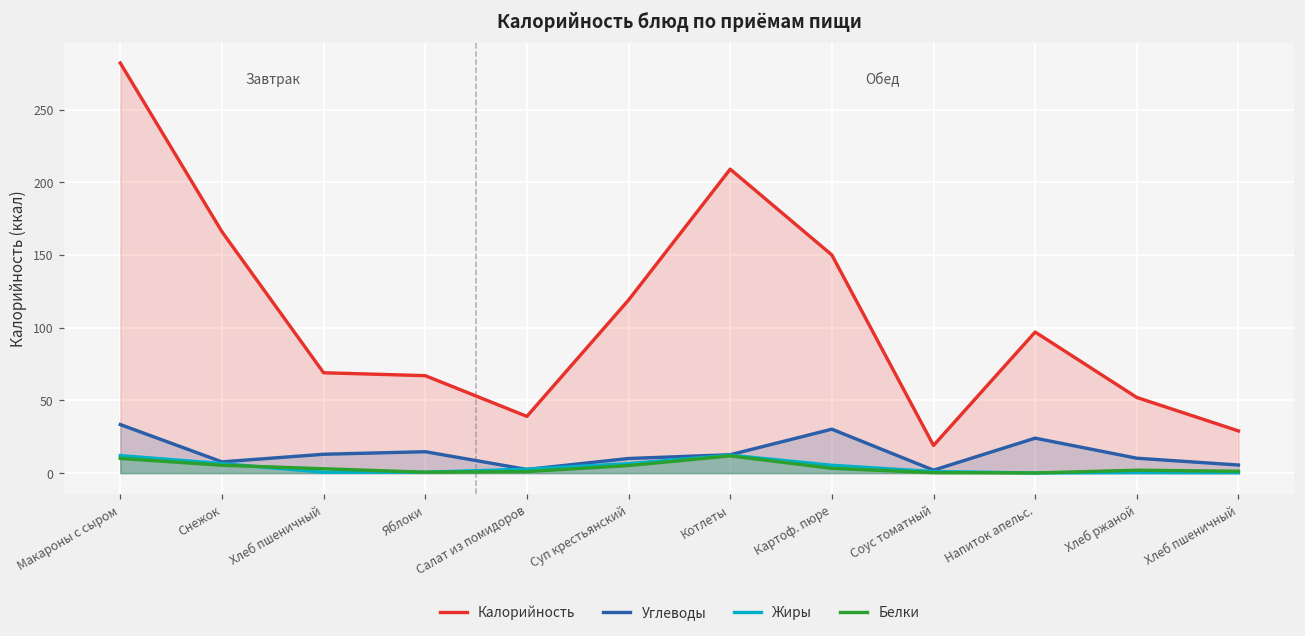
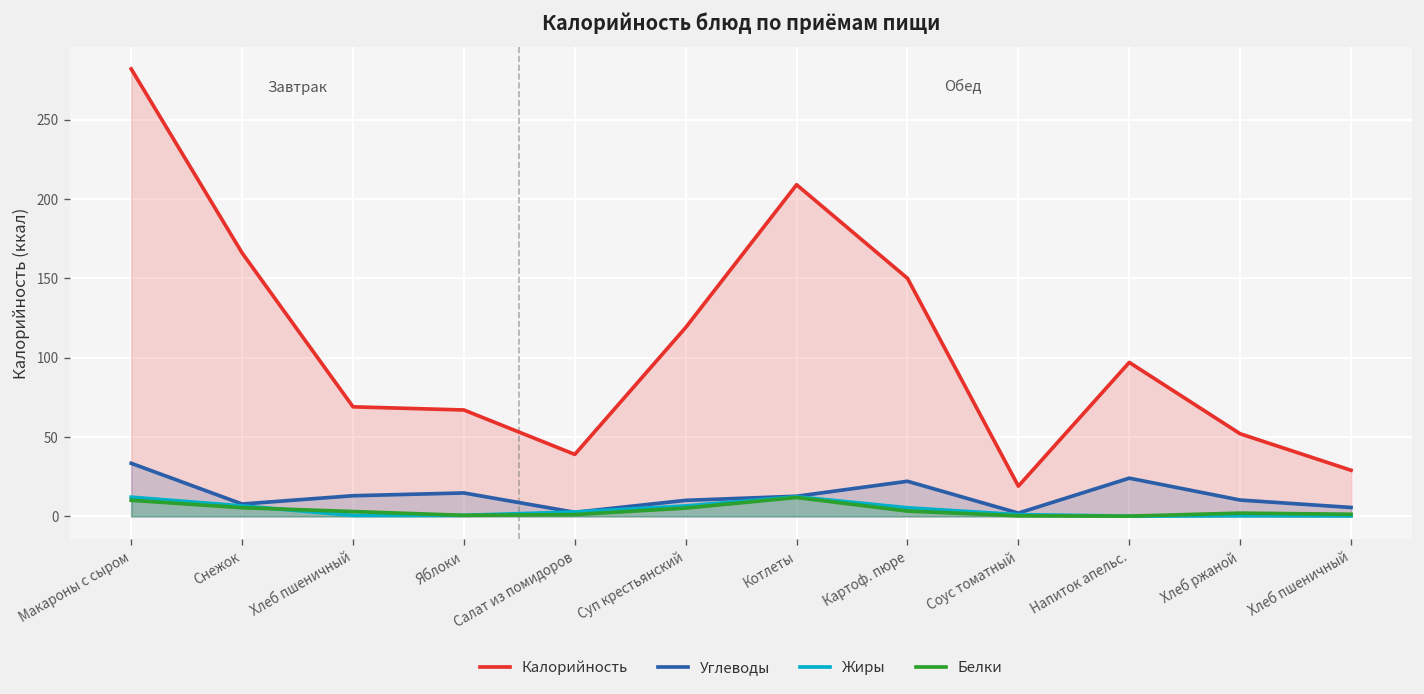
  {
    "Калорийность": {
      "Макароны с сыром": 282,
      "Снежок": 166,
      "Яблоки": 67,
      "Салат из помидоров": 39,
      "Суп крестьянский": 119,
      "Котлеты": 209,
      "Картоф. пюре": 150,
      "Соус томатный": 19,
      "Напиток апельс.": 97,
      "Хлеб ржаной": 52
    },
    "Углеводы": {
      "Макароны с сыром": 33,
      "Яблоки": 15,
      "Суп крестьянский": 10,
-     "Картоф. пюре": 30,
+     "Картоф. пюре": 22,
      "Напиток апельс.": 24,
      "Хлеб ржаной": 10
    },
    "Жиры": {
      "Картоф. пюре": 5
    },
    "Белки": {
      "Картоф. пюре": 3
    }
  }
